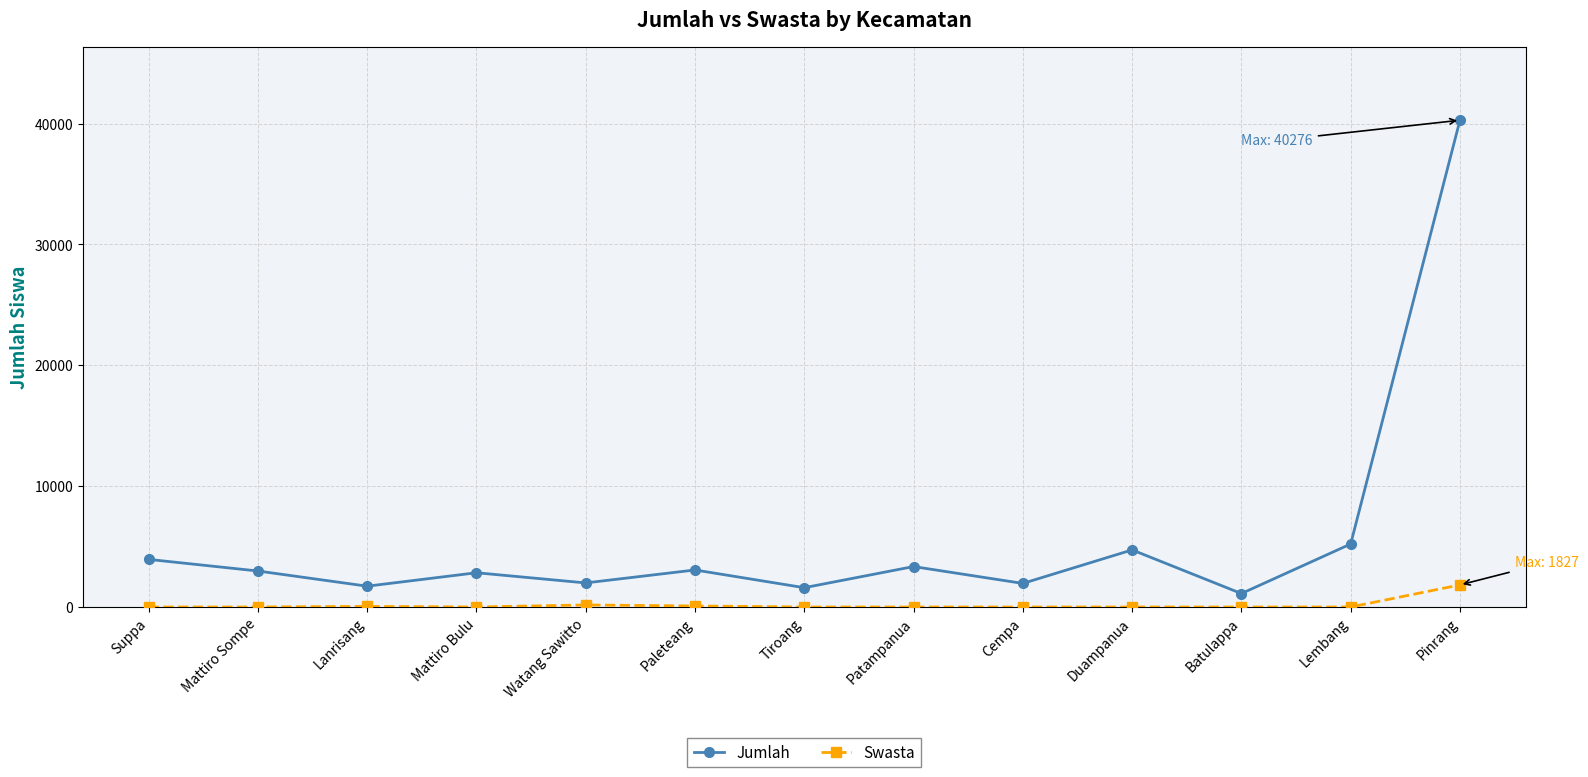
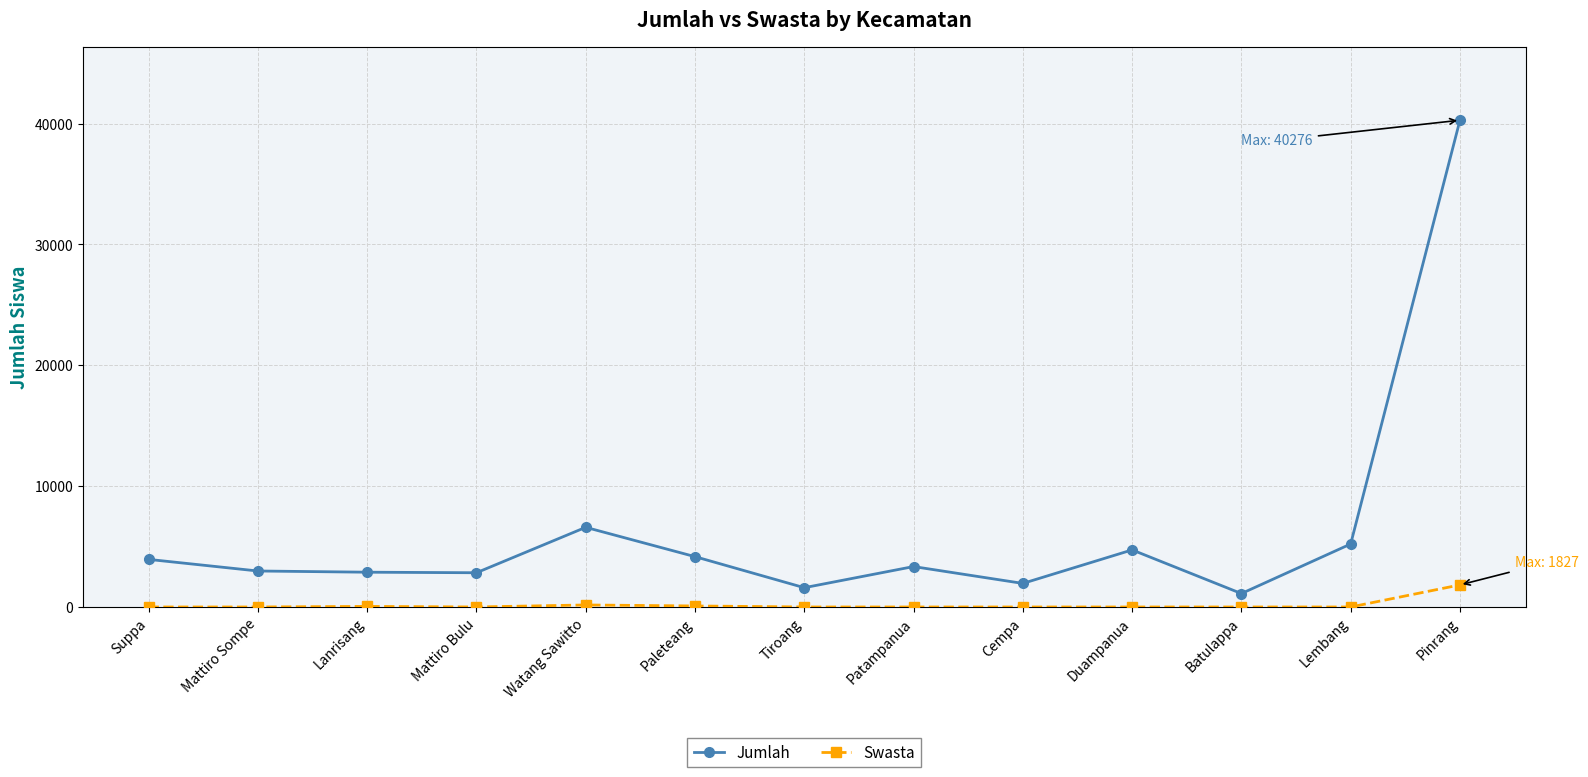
  {
    "Jumlah": {
      "Suppa": 3900,
      "Mattiro Sompe": 3000,
-     "Lanrisang": 1700,
+     "Lanrisang": 2900,
      "Mattiro Bulu": 2800,
-     "Watang Sawitto": 2000,
-     "Paleteang": 3100,
+     "Watang Sawitto": 6600,
+     "Paleteang": 4200,
      "Tiroang": 1600,
      "Patampanua": 3300,
      "Cempa": 2000,
      "Duampanua": 4700,
      "Batulappa": 1100,
      "Lembang": 5200
    },
    "Swasta": {
      "Pinrang": 1827
    }
  }
